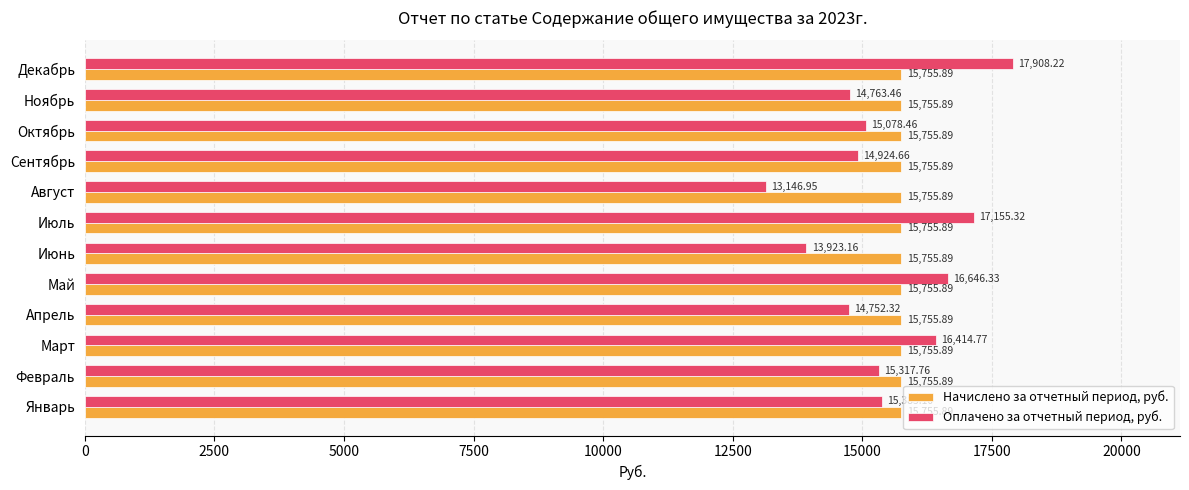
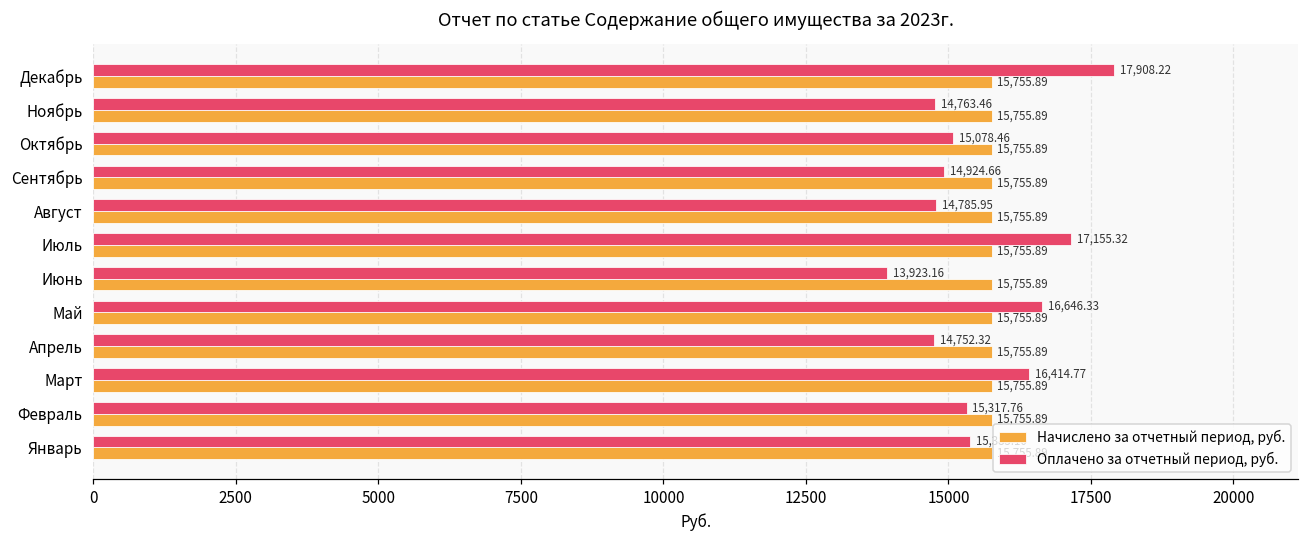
  {
    "Начислено за отчетный период, руб.": {
      "Декабрь": "15,755.89",
      "Ноябрь": "15,755.89",
      "Октябрь": "15,755.89",
      "Сентябрь": "15,755.89",
      "Август": "15,755.89",
      "Июль": "15,755.89",
      "Июнь": "15,755.89",
      "Май": "15,755.89",
      "Апрель": "15,755.89",
      "Март": "15,755.89"
    },
    "Оплачено за отчетный период, руб.": {
      "Декабрь": "17,908.22",
      "Ноябрь": "14,763.46",
      "Октябрь": "15,078.46",
      "Сентябрь": "14,924.66",
-     "Август": "13,146.95",
+     "Август": "14,785.95",
      "Июль": "17,155.32",
      "Июнь": "13,923.16",
      "Май": "16,646.33",
      "Апрель": "14,752.32",
      "Март": "16,414.77",
      "Февраль": "15,317.76"
    }
  }
